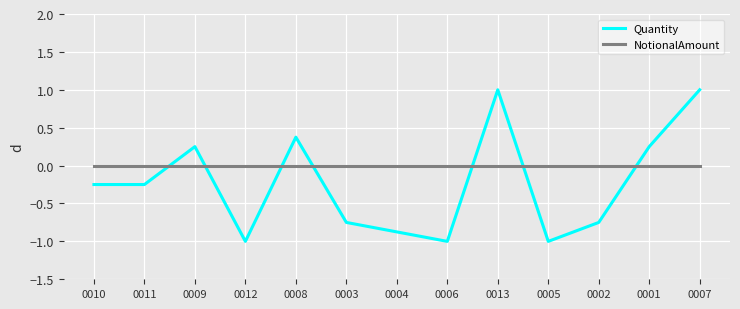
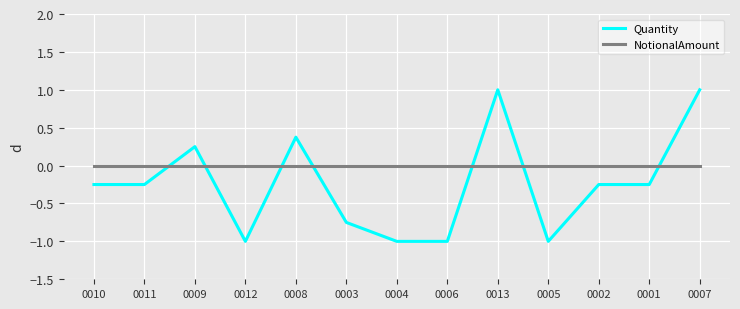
  {
    "Quantity": {
      "0010": -0.3,
      "0011": -0.3,
      "0009": 0.3,
      "0012": -1.0,
      "0008": 0.4,
      "0003": -0.8,
-     "0004": -0.9,
+     "0004": -1.0,
      "0006": -1.0,
      "0013": 1.0,
      "0005": -1.0,
-     "0002": -0.8,
-     "0001": 0.3,
+     "0002": -0.3,
+     "0001": -0.3,
      "0007": 1.0
    },
    "NotionalAmount": {
      "0010": 0.0,
      "0011": 0.0,
      "0009": 0.0,
      "0012": 0.0,
      "0008": 0.0,
      "0003": 0.0,
      "0004": 0.0,
      "0006": 0.0,
      "0013": 0.0,
      "0005": 0.0,
      "0002": 0.0,
      "0001": 0.0,
      "0007": 0.0
    }
  }
